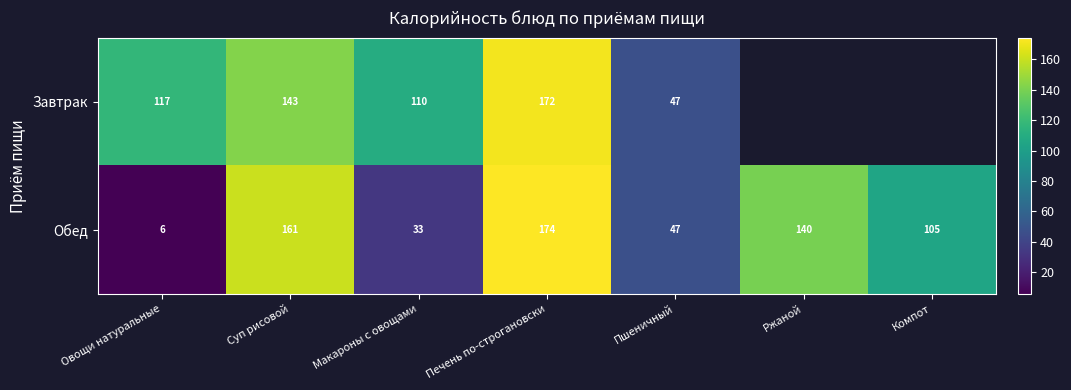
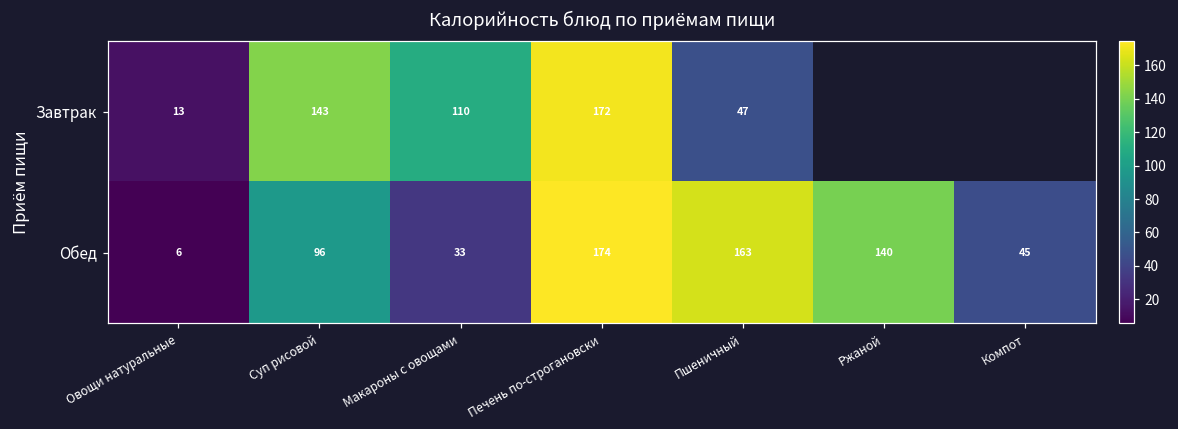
  {
    "Завтрак": {
-     "Овощи натуральные": 117,
+     "Овощи натуральные": 13,
      "Суп рисовой": 143,
      "Макароны с овощами": 110,
      "Печень по-строгановски": 172,
      "Пшеничный": 47
    },
    "Обед": {
      "Овощи натуральные": 6,
-     "Суп рисовой": 161,
+     "Суп рисовой": 96,
      "Макароны с овощами": 33,
      "Печень по-строгановски": 174,
-     "Пшеничный": 47,
+     "Пшеничный": 163,
      "Ржаной": 140,
-     "Компот": 105
+     "Компот": 45
    }
  }
